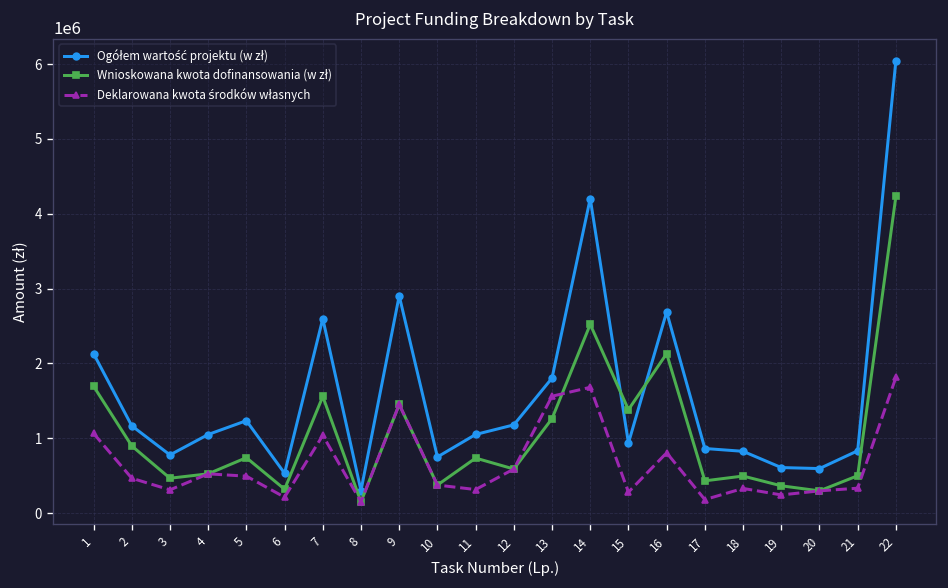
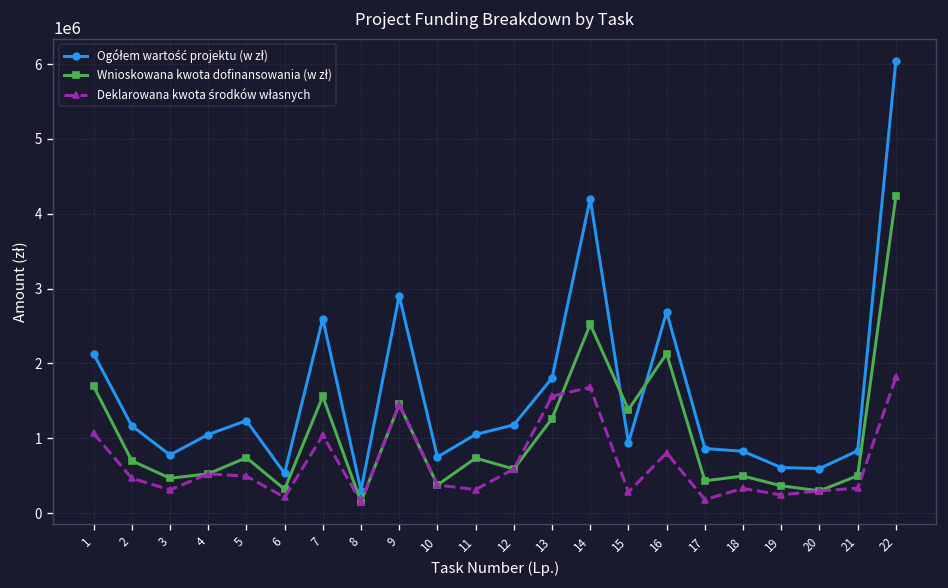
  {
    "Ogółem wartość projektu (w zł)": {
      "1": 2100000,
      "2": 1200000,
      "3": 800000,
      "4": 1100000,
      "5": 1200000,
      "6": 500000,
      "7": 2600000,
      "8": 300000,
      "9": 2900000,
      "10": 800000,
      "11": 1100000,
      "12": 1200000,
      "13": 1800000,
      "14": 4200000,
      "15": 900000,
      "16": 2700000,
      "17": 900000,
      "18": 800000,
      "19": 600000,
      "20": 600000,
      "21": 800000,
      "22": 6000000
    },
    "Wnioskowana kwota dofinansowania (w zł)": {
      "1": 1700000,
-     "2": 900000,
+     "2": 700000,
      "3": 500000,
      "5": 700000,
      "6": 300000,
      "7": 1600000,
      "11": 700000,
      "13": 1300000,
      "14": 2500000,
      "15": 1400000,
      "16": 2100000,
      "17": 400000,
      "18": 500000,
      "19": 400000,
      "21": 500000,
      "22": 4200000
    },
    "Deklarowana kwota środków własnych": {
      "1": 1100000,
      "2": 500000,
      "3": 300000,
      "5": 500000,
      "6": 200000,
      "7": 1000000,
      "11": 300000,
      "13": 1600000,
      "14": 1700000,
      "15": 300000,
      "16": 800000,
      "17": 200000,
      "18": 300000,
      "19": 200000,
      "21": 300000,
      "22": 1800000
    }
  }
